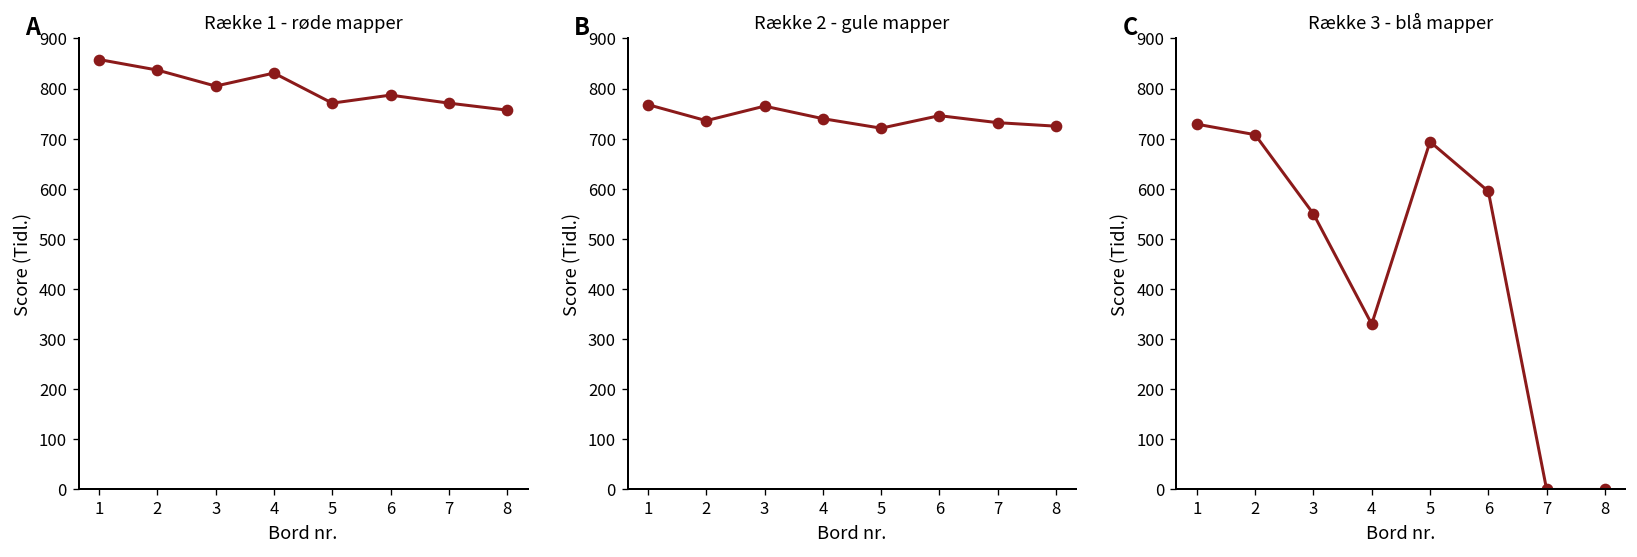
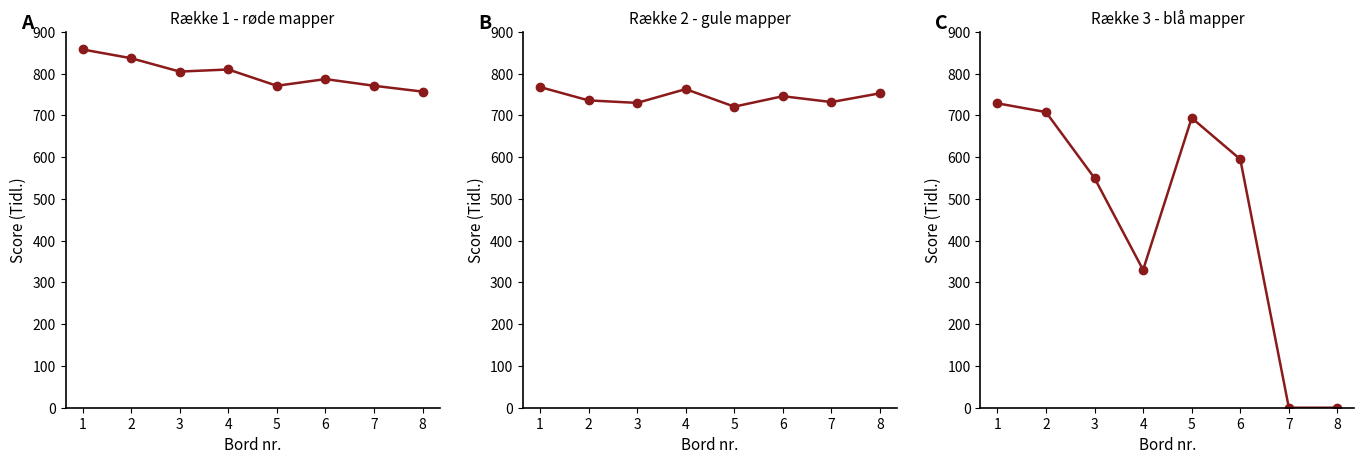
  {
    "Række 1 - røde mapper": {
      "1": 860,
      "2": 840,
      "3": 810,
-     "4": 830,
+     "4": 810,
      "5": 770,
      "6": 790,
      "7": 770,
      "8": 760
    },
    "Række 2 - gule mapper": {
      "1": 770,
      "2": 740,
-     "3": 770,
-     "4": 740,
+     "3": 730,
+     "4": 760,
      "5": 720,
      "6": 750,
      "7": 730,
-     "8": 730
+     "8": 750
    },
    "Række 3 - blå mapper": {
      "1": 730,
      "2": 710,
      "3": 550,
      "4": 330,
      "5": 690,
      "6": 600,
      "7": 0,
      "8": 0
    }
  }
